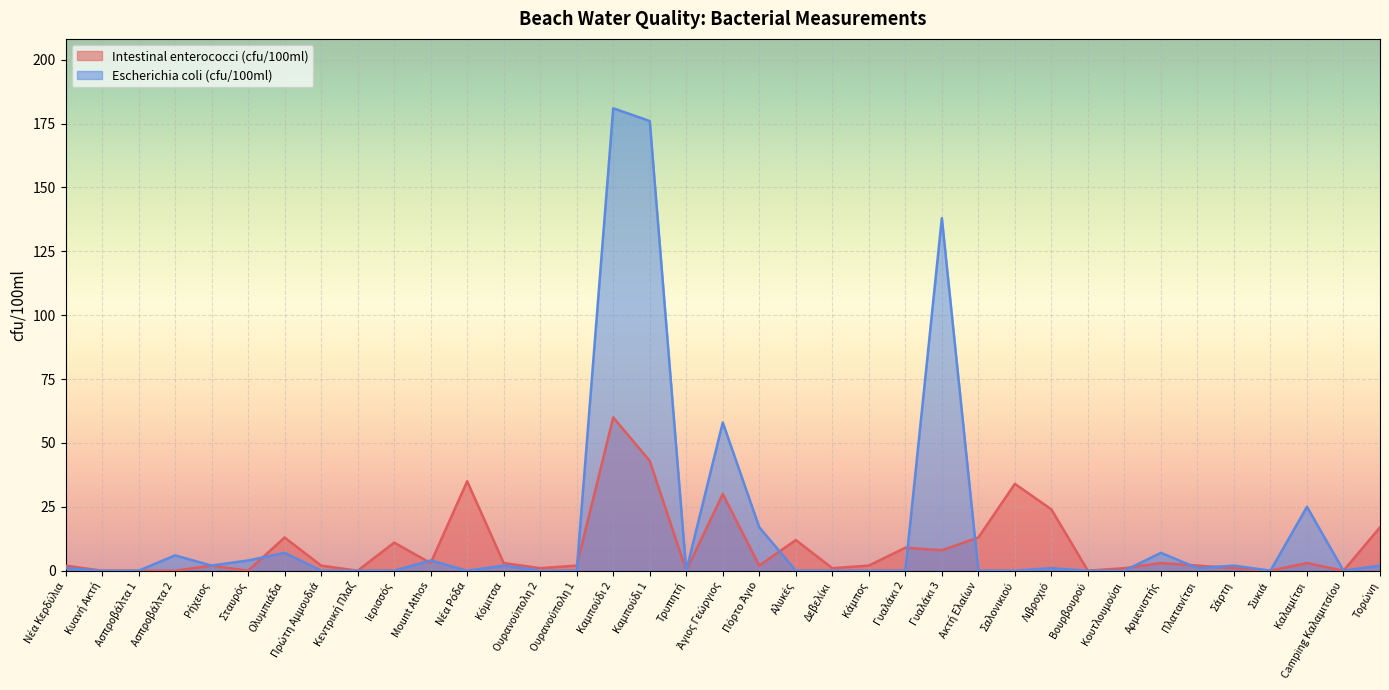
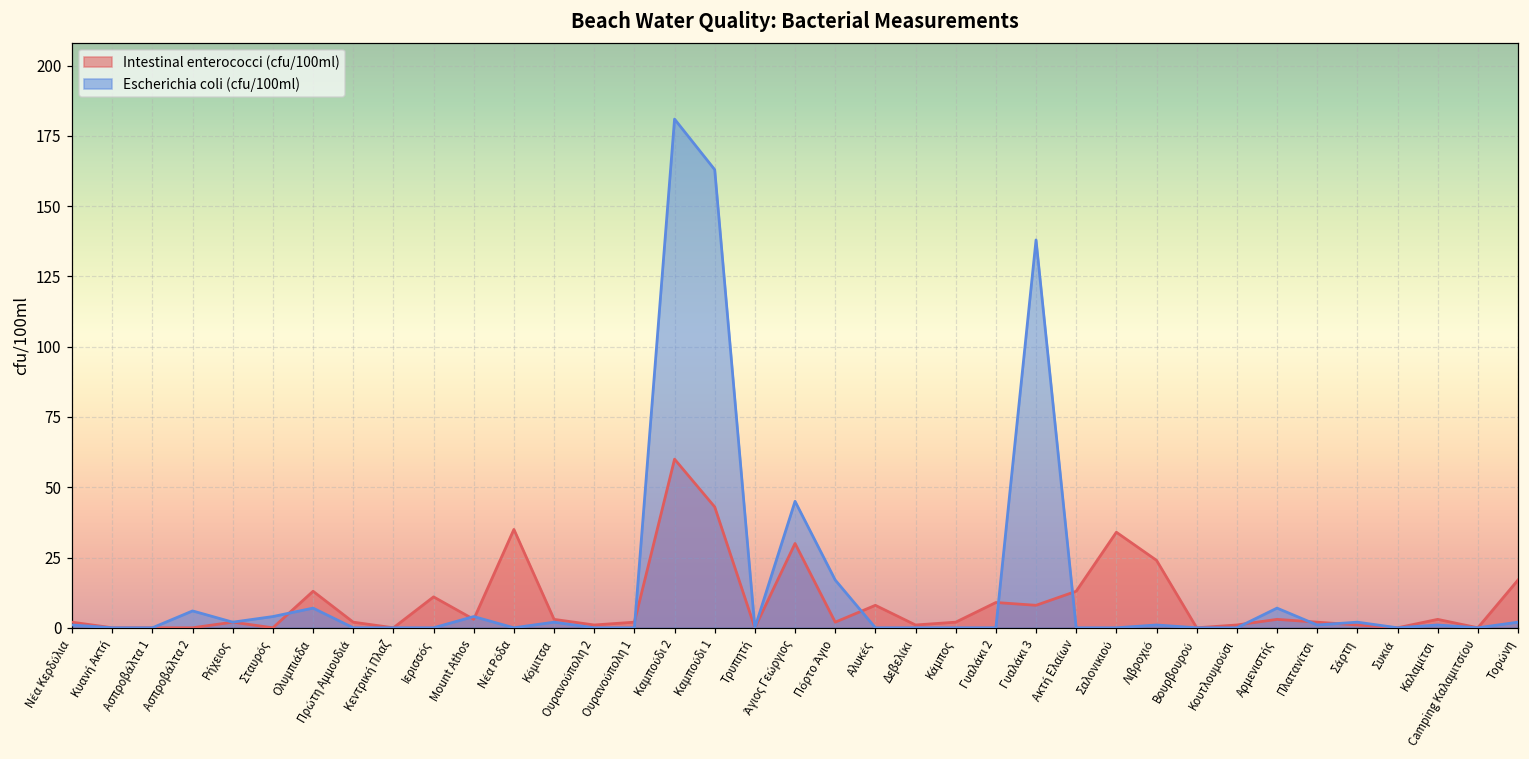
  {
    "Intestinal enterococci (cfu/100ml)": {
      "Νέα Κερδύλια": 2,
      "Ασπροβάλτα 2": 0,
      "Σταυρός": 0,
      "Ολυμπιάδα": 13,
      "Πρώτη Αμμουδιά": 2,
      "Ιερισσός": 11,
      "Νέα Ρόδα": 35,
      "Κόμιτσα": 3,
      "Ουρανούπολη 1": 2,
      "Καμπούδι 2": 60,
      "Καμπούδι 1": 43,
      "Άγιος Γεώργιος": 30,
      "Πόρτο Άγιο": 2,
-     "Αλυκές": 12,
+     "Αλυκές": 8,
      "Κάμπος": 2,
      "Γυαλάκι 2": 9,
      "Γυαλάκι 3": 8,
      "Ακτή Ελαίων": 13,
      "Σαλονικιού": 34,
      "Λιβροχιό": 24,
      "Αρμενιστής": 3,
      "Πλατανίτσι": 2,
      "Σάρτη": 1,
      "Καλαμίτσι": 3,
      "Τορώνη": 17
    },
    "Escherichia coli (cfu/100ml)": {
      "Νέα Κερδύλια": 1,
      "Ασπροβάλτα 2": 6,
      "Σταυρός": 4,
      "Ολυμπιάδα": 7,
      "Πρώτη Αμμουδιά": 0,
      "Ιερισσός": 0,
      "Νέα Ρόδα": 0,
      "Κόμιτσα": 2,
      "Ουρανούπολη 1": 0,
      "Καμπούδι 2": 181,
-     "Καμπούδι 1": 176,
-     "Άγιος Γεώργιος": 58,
+     "Καμπούδι 1": 163,
+     "Άγιος Γεώργιος": 45,
      "Πόρτο Άγιο": 17,
      "Αλυκές": 0,
      "Κάμπος": 0,
      "Γυαλάκι 2": 0,
      "Γυαλάκι 3": 138,
      "Ακτή Ελαίων": 0,
      "Σαλονικιού": 0,
      "Λιβροχιό": 1,
      "Αρμενιστής": 7,
      "Πλατανίτσι": 1,
      "Σάρτη": 2,
-     "Καλαμίτσι": 25,
+     "Καλαμίτσι": 1,
      "Τορώνη": 2
    }
  }
